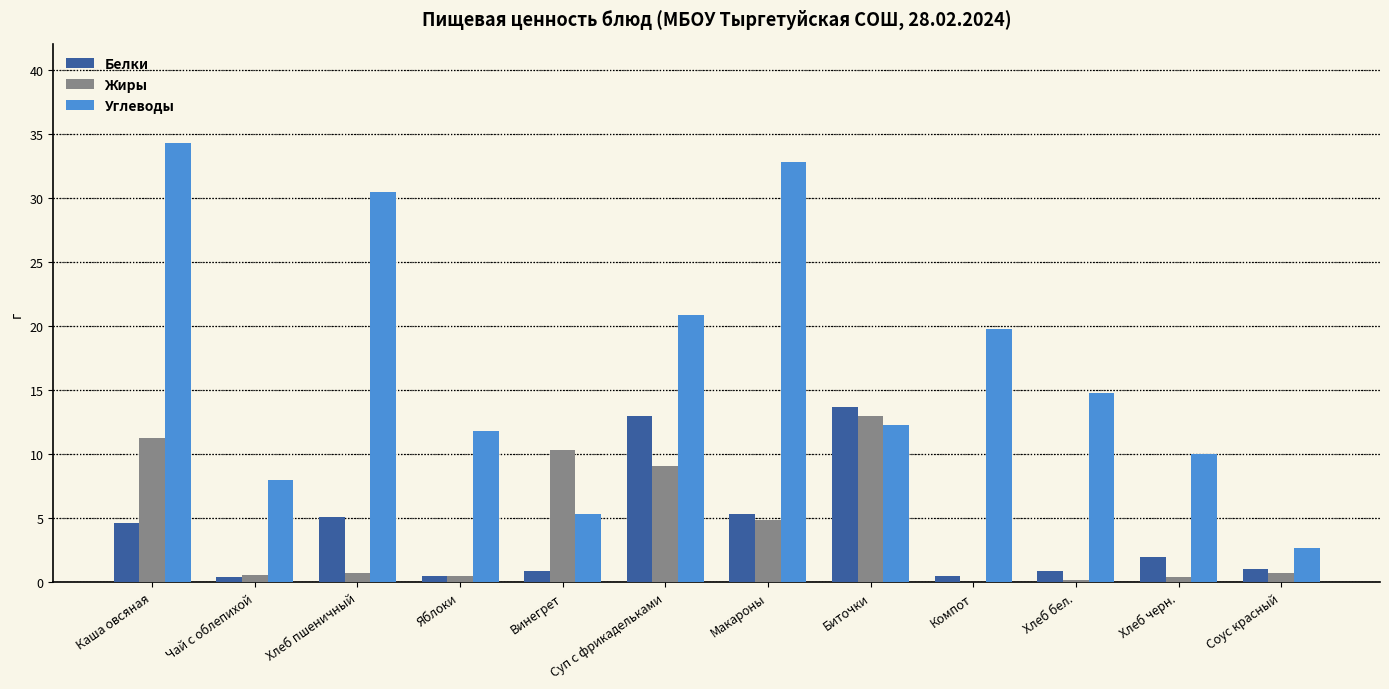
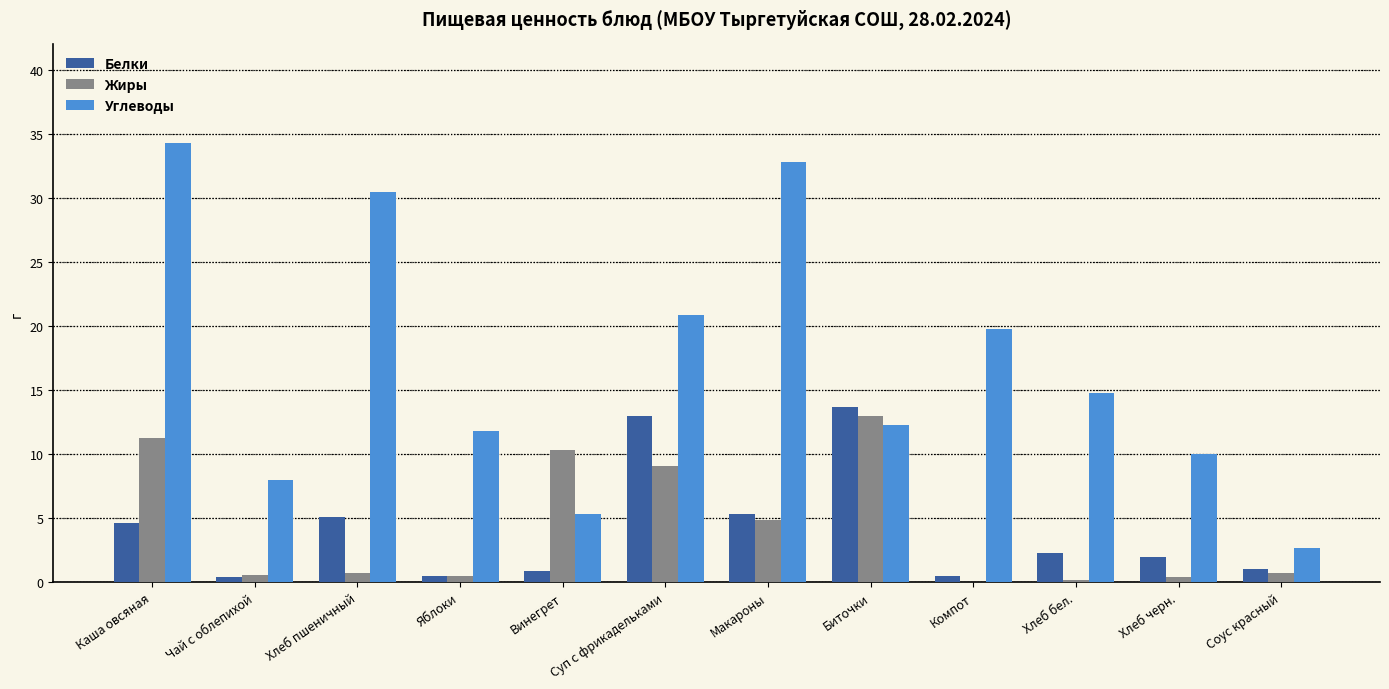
  {
    "Белки": {
      "Каша овсяная": 4.6,
      "Чай с облепихой": 0.4,
      "Хлеб пшеничный": 5.1,
      "Яблоки": 0.5,
      "Винегрет": 0.9,
      "Суп с фрикадельками": 13.0,
      "Макароны": 5.3,
      "Биточки": 13.7,
      "Компот": 0.5,
-     "Хлеб бел.": 0.9,
+     "Хлеб бел.": 2.3,
      "Хлеб черн.": 2.0,
      "Соус красный": 1.0
    },
    "Жиры": {
      "Каша овсяная": 11.3,
      "Чай с облепихой": 0.6,
      "Хлеб пшеничный": 0.7,
      "Яблоки": 0.5,
      "Винегрет": 10.3,
      "Суп с фрикадельками": 9.1,
      "Макароны": 4.9,
      "Биточки": 13.0,
      "Компот": 0.0,
      "Хлеб бел.": 0.2,
      "Хлеб черн.": 0.4,
      "Соус красный": 0.7
    },
    "Углеводы": {
      "Каша овсяная": 34.3,
      "Чай с облепихой": 8.0,
      "Хлеб пшеничный": 30.5,
      "Яблоки": 11.8,
      "Винегрет": 5.3,
      "Суп с фрикадельками": 20.9,
      "Макароны": 32.8,
      "Биточки": 12.3,
      "Компот": 19.8,
      "Хлеб бел.": 14.8,
      "Хлеб черн.": 10.0,
      "Соус красный": 2.7
    }
  }
